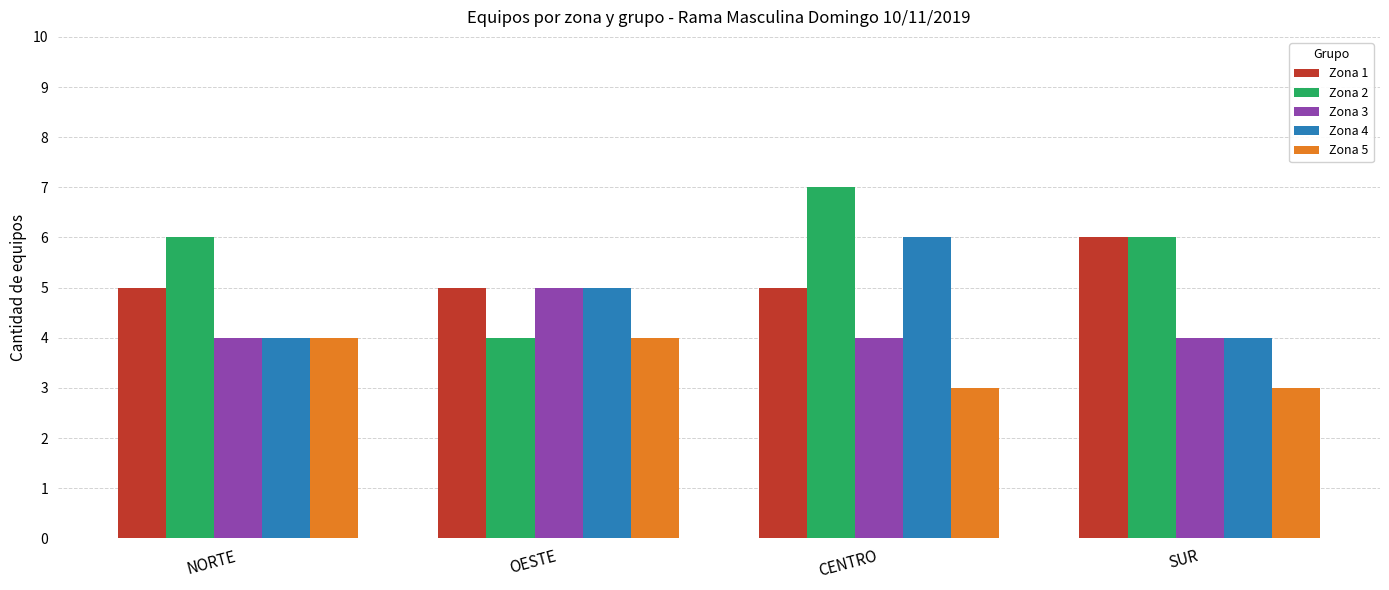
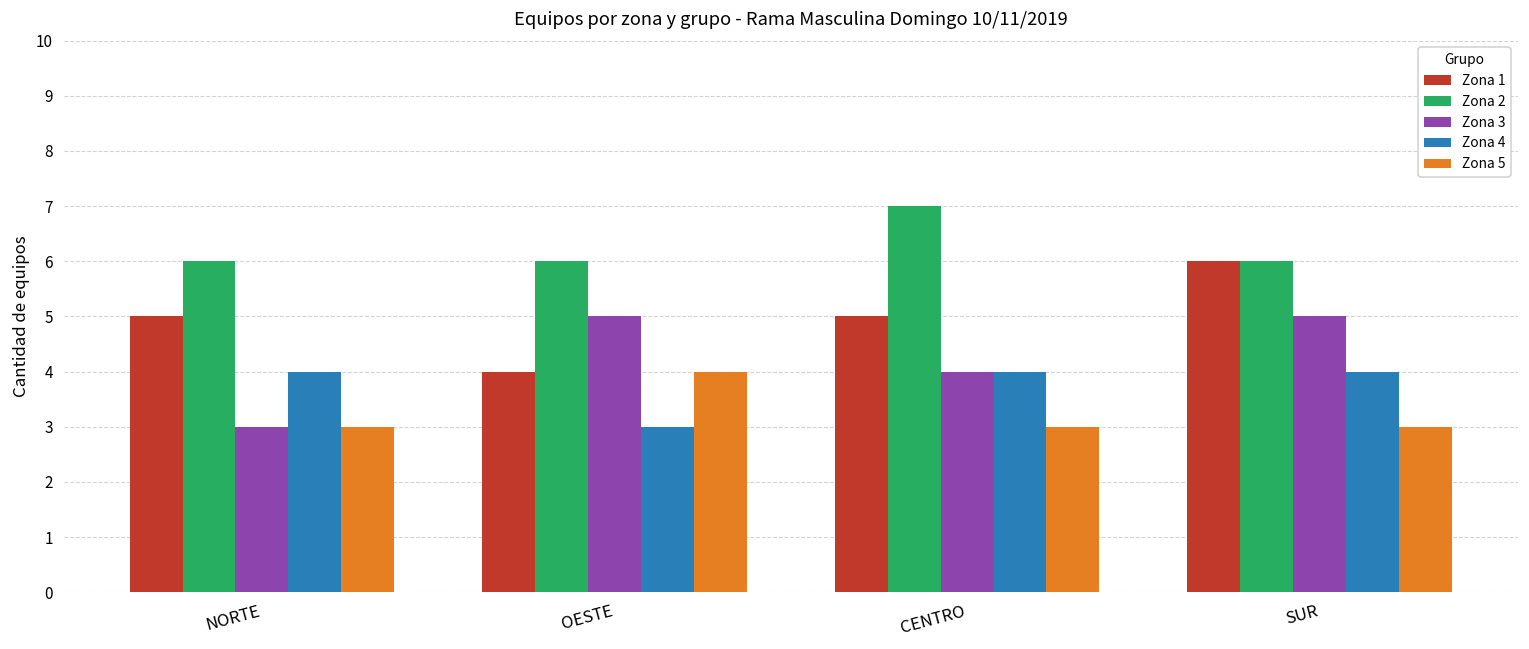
  {
    "Zona 1": {
      "NORTE": 5,
-     "OESTE": 5,
+     "OESTE": 4,
      "CENTRO": 5,
      "SUR": 6
    },
    "Zona 2": {
      "NORTE": 6,
-     "OESTE": 4,
+     "OESTE": 6,
      "CENTRO": 7,
      "SUR": 6
    },
    "Zona 3": {
-     "NORTE": 4,
+     "NORTE": 3,
      "OESTE": 5,
      "CENTRO": 4,
-     "SUR": 4
+     "SUR": 5
    },
    "Zona 4": {
      "NORTE": 4,
-     "OESTE": 5,
-     "CENTRO": 6,
+     "OESTE": 3,
+     "CENTRO": 4,
      "SUR": 4
    },
    "Zona 5": {
-     "NORTE": 4,
+     "NORTE": 3,
      "OESTE": 4,
      "CENTRO": 3,
      "SUR": 3
    }
  }
